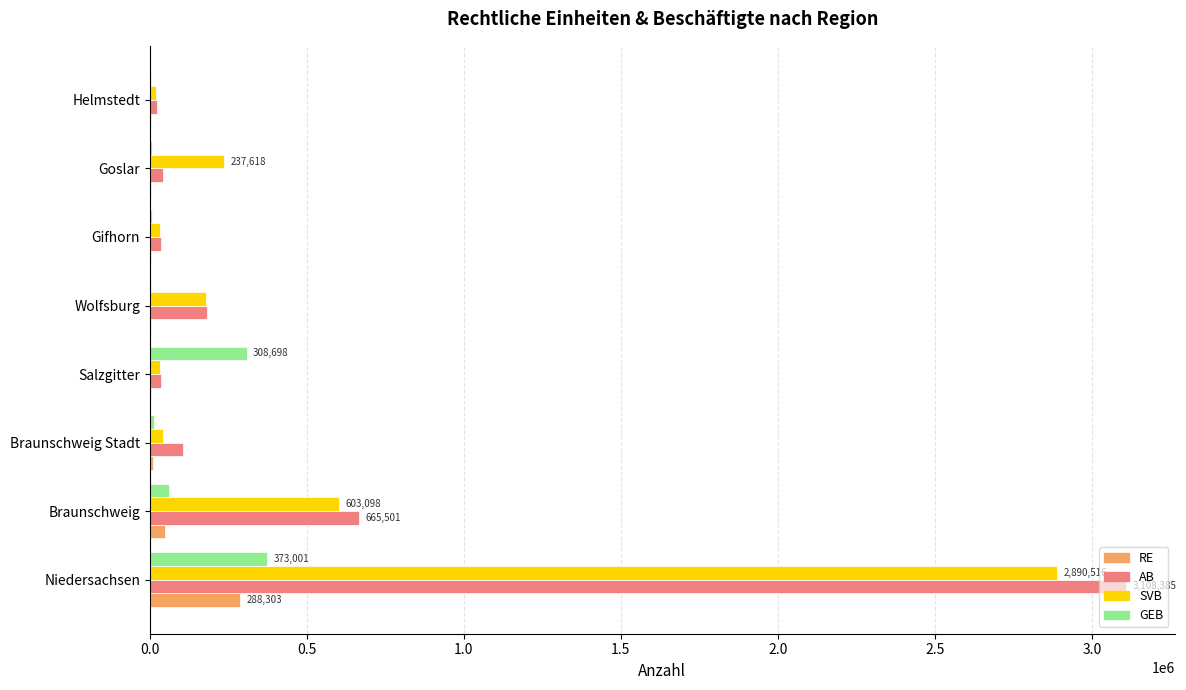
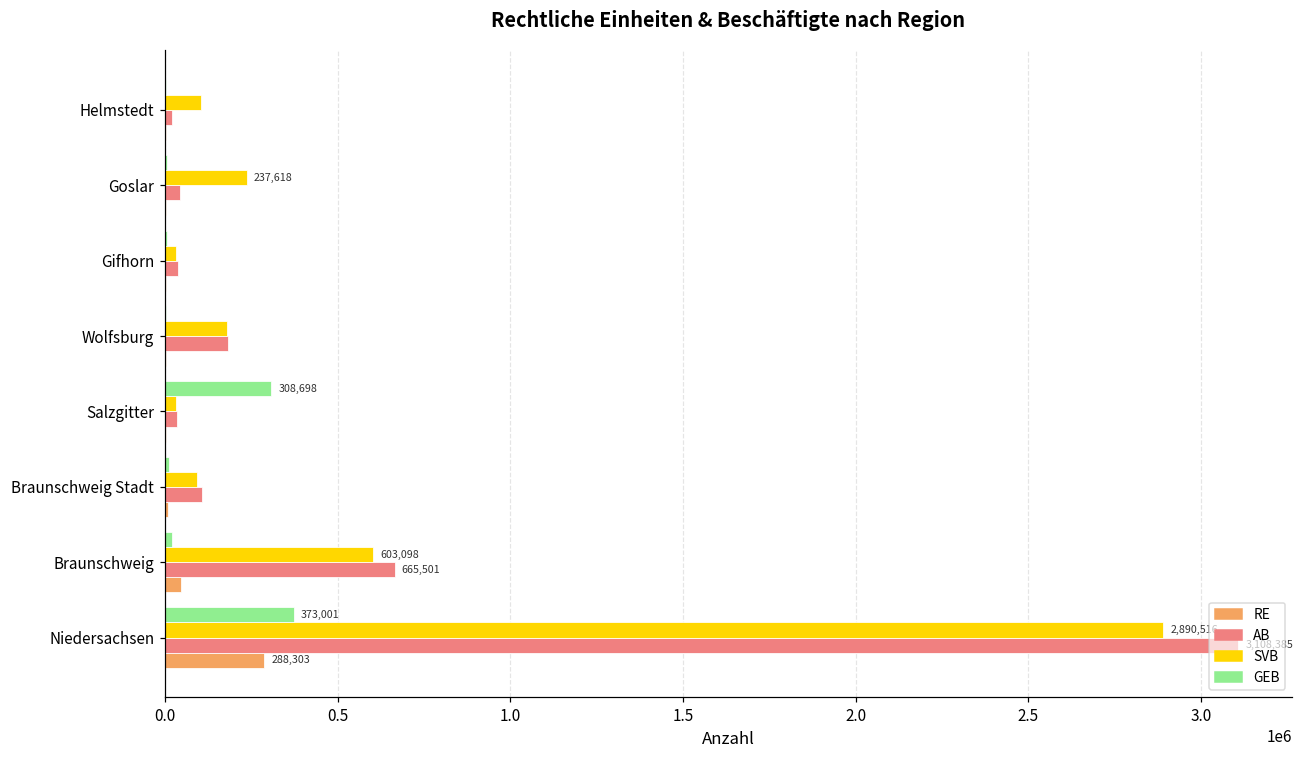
  {
    "SVB": {
-     "Helmstedt": 20000,
+     "Helmstedt": 100000,
      "Gifhorn": 30000,
      "Wolfsburg": 180000,
      "Salzgitter": 30000,
-     "Braunschweig Stadt": 40000
+     "Braunschweig Stadt": 90000
    },
    "GEB": {
      "Braunschweig Stadt": 10000,
-     "Braunschweig": 60000
+     "Braunschweig": 20000
    }
  }
